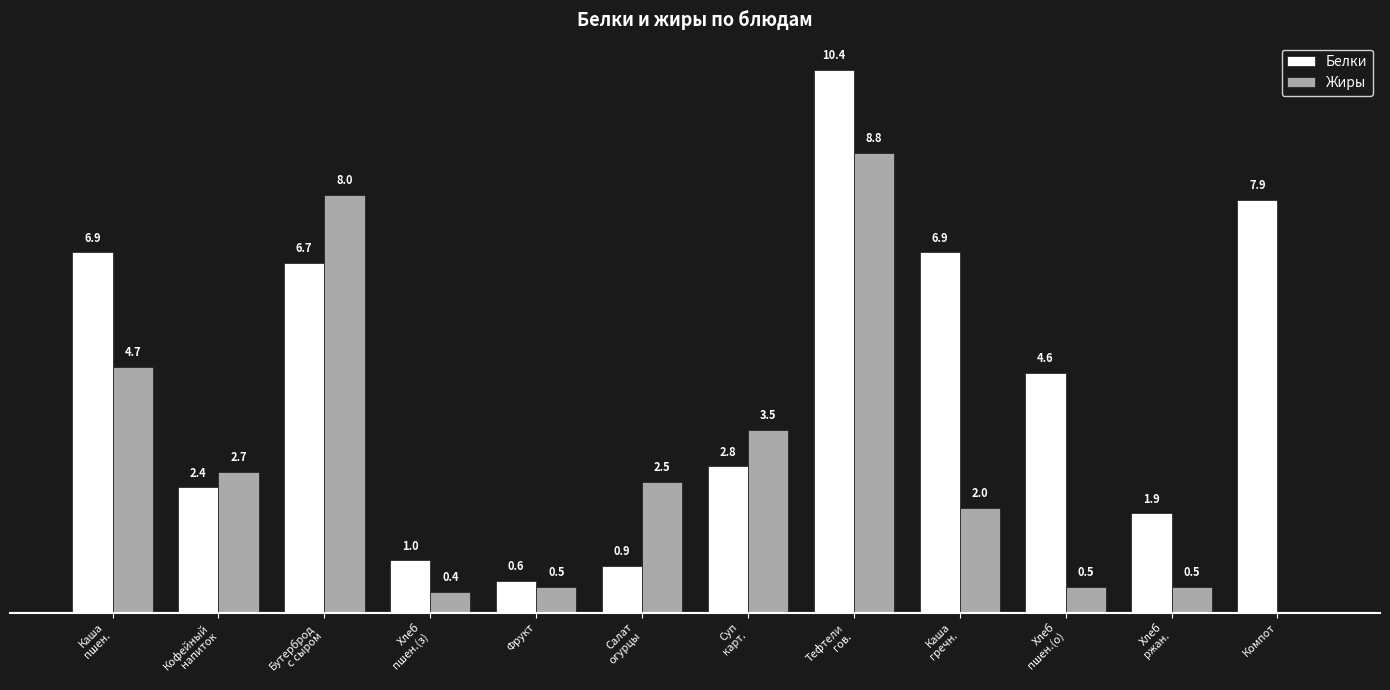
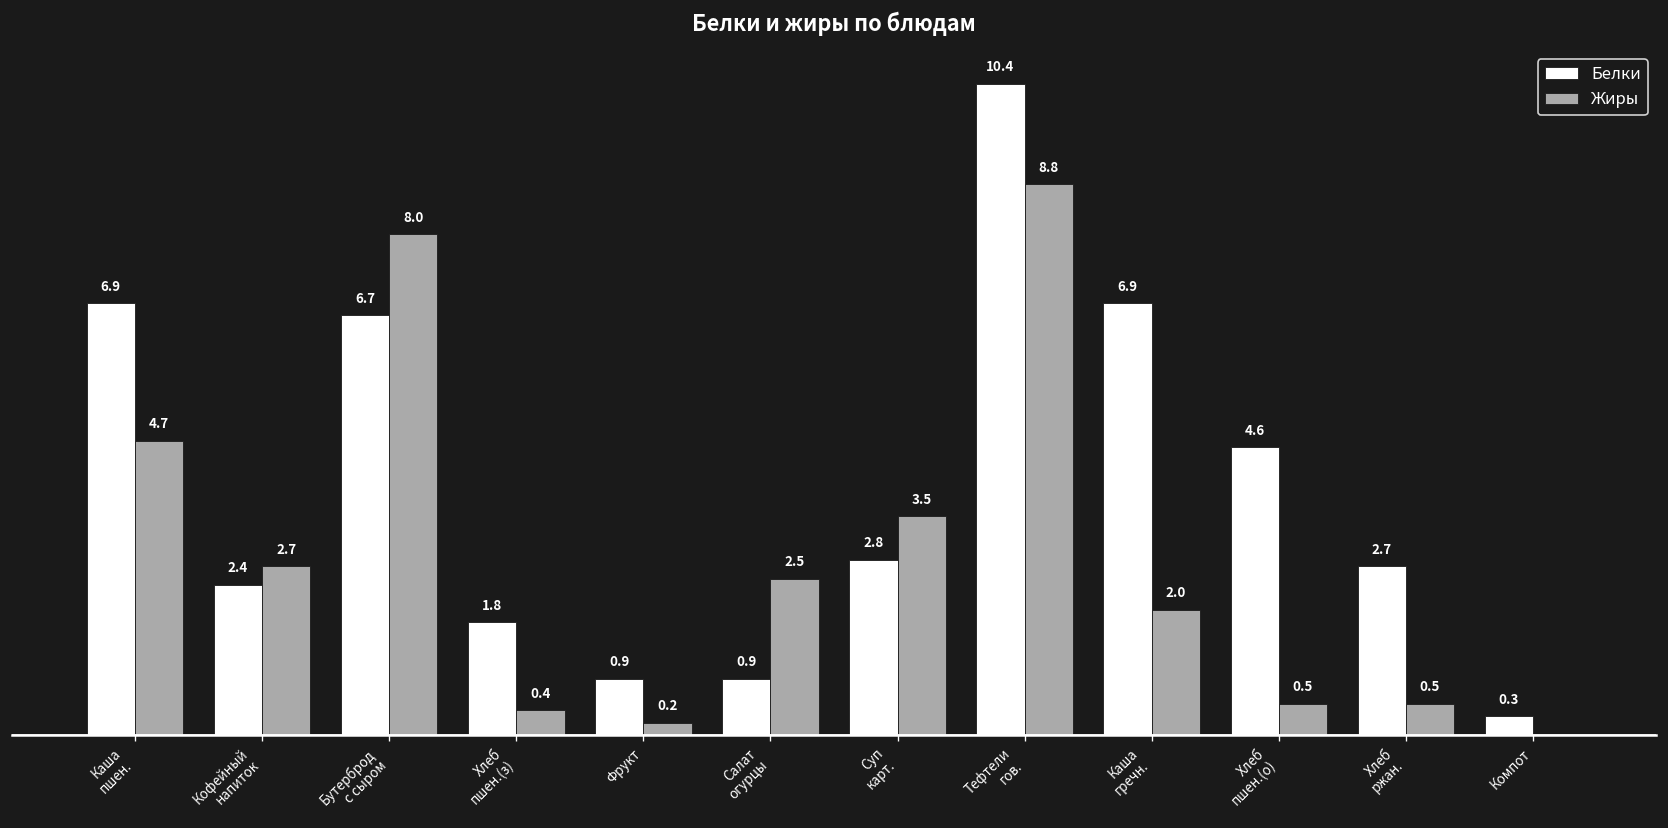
  {
    "Белки": {
      "Каша пшен.": 6.9,
      "Кофейный напиток": 2.4,
      "Бутерброд с сыром": 6.7,
-     "Хлеб пшен.(з)": 1.0,
-     "Фрукт": 0.6,
+     "Хлеб пшен.(з)": 1.8,
+     "Фрукт": 0.9,
      "Салат огурцы": 0.9,
      "Суп карт.": 2.8,
      "Тефтели гов.": 10.4,
      "Каша гречн.": 6.9,
      "Хлеб пшен.(о)": 4.6,
-     "Хлеб ржан.": 1.9,
-     "Компот": 7.9
+     "Хлеб ржан.": 2.7,
+     "Компот": 0.3
    },
    "Жиры": {
      "Каша пшен.": 4.7,
      "Кофейный напиток": 2.7,
      "Бутерброд с сыром": 8.0,
      "Хлеб пшен.(з)": 0.4,
-     "Фрукт": 0.5,
+     "Фрукт": 0.2,
      "Салат огурцы": 2.5,
      "Суп карт.": 3.5,
      "Тефтели гов.": 8.8,
      "Каша гречн.": 2.0,
      "Хлеб пшен.(о)": 0.5,
      "Хлеб ржан.": 0.5
    }
  }
